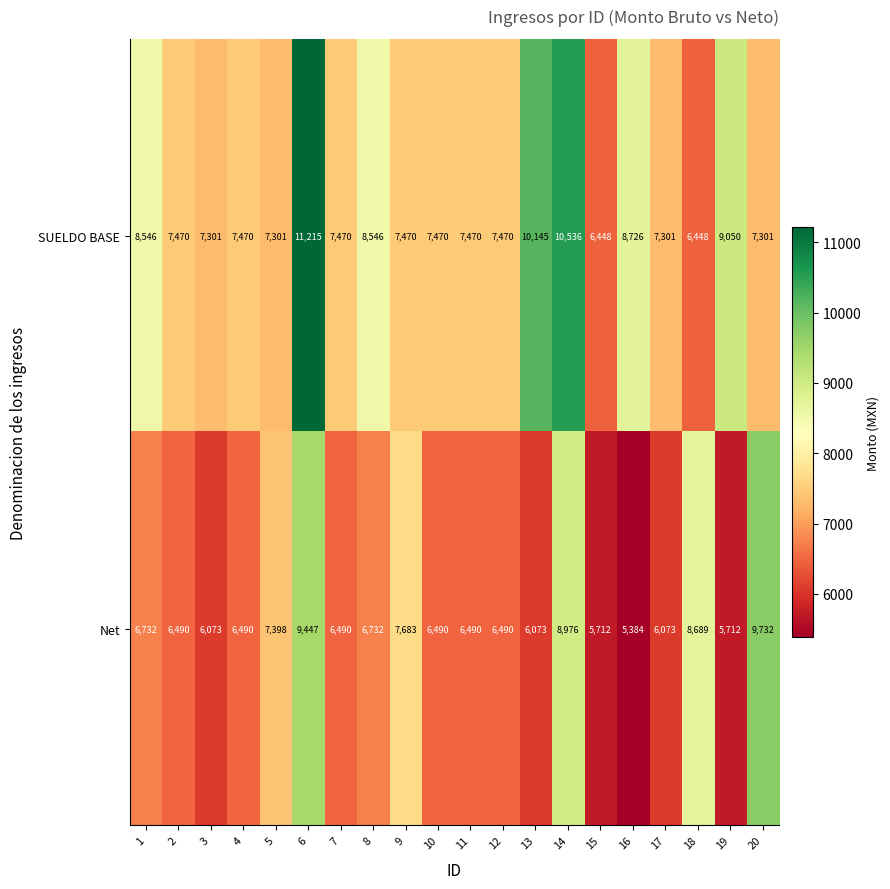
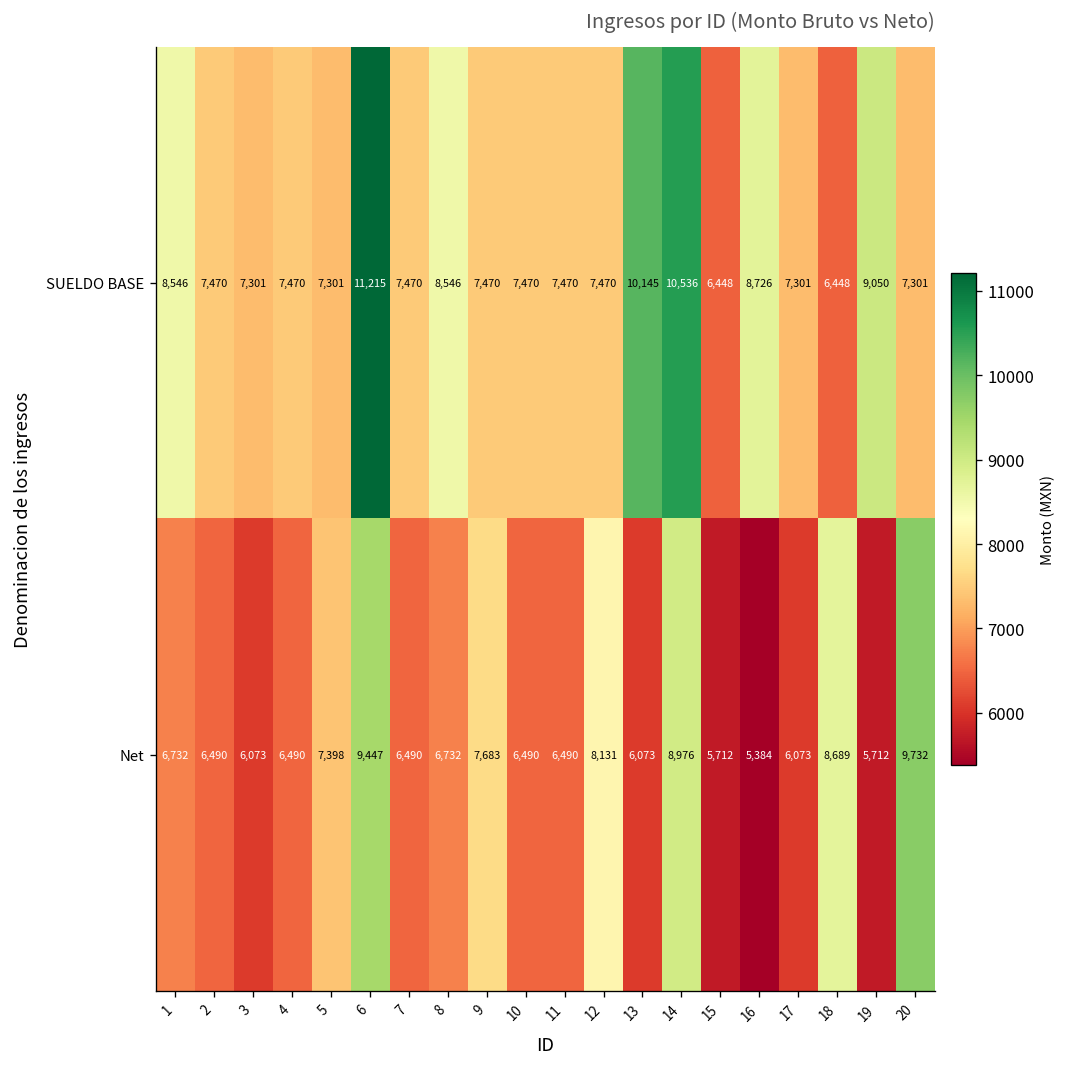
  {
    "SUELDO BASE": {
      "1": "8,546",
      "2": "7,470",
      "3": "7,301",
      "4": "7,470",
      "5": "7,301",
      "6": "11,215",
      "7": "7,470",
      "8": "8,546",
      "9": "7,470",
      "10": "7,470",
      "11": "7,470",
      "12": "7,470",
      "13": "10,145",
      "14": "10,536",
      "15": "6,448",
      "16": "8,726",
      "17": "7,301",
      "18": "6,448",
      "19": "9,050",
      "20": "7,301"
    },
    "Net": {
      "1": "6,732",
      "2": "6,490",
      "3": "6,073",
      "4": "6,490",
      "5": "7,398",
      "6": "9,447",
      "7": "6,490",
      "8": "6,732",
      "9": "7,683",
      "10": "6,490",
      "11": "6,490",
-     "12": "6,490",
+     "12": "8,131",
      "13": "6,073",
      "14": "8,976",
      "15": "5,712",
      "16": "5,384",
      "17": "6,073",
      "18": "8,689",
      "19": "5,712",
      "20": "9,732"
    }
  }
